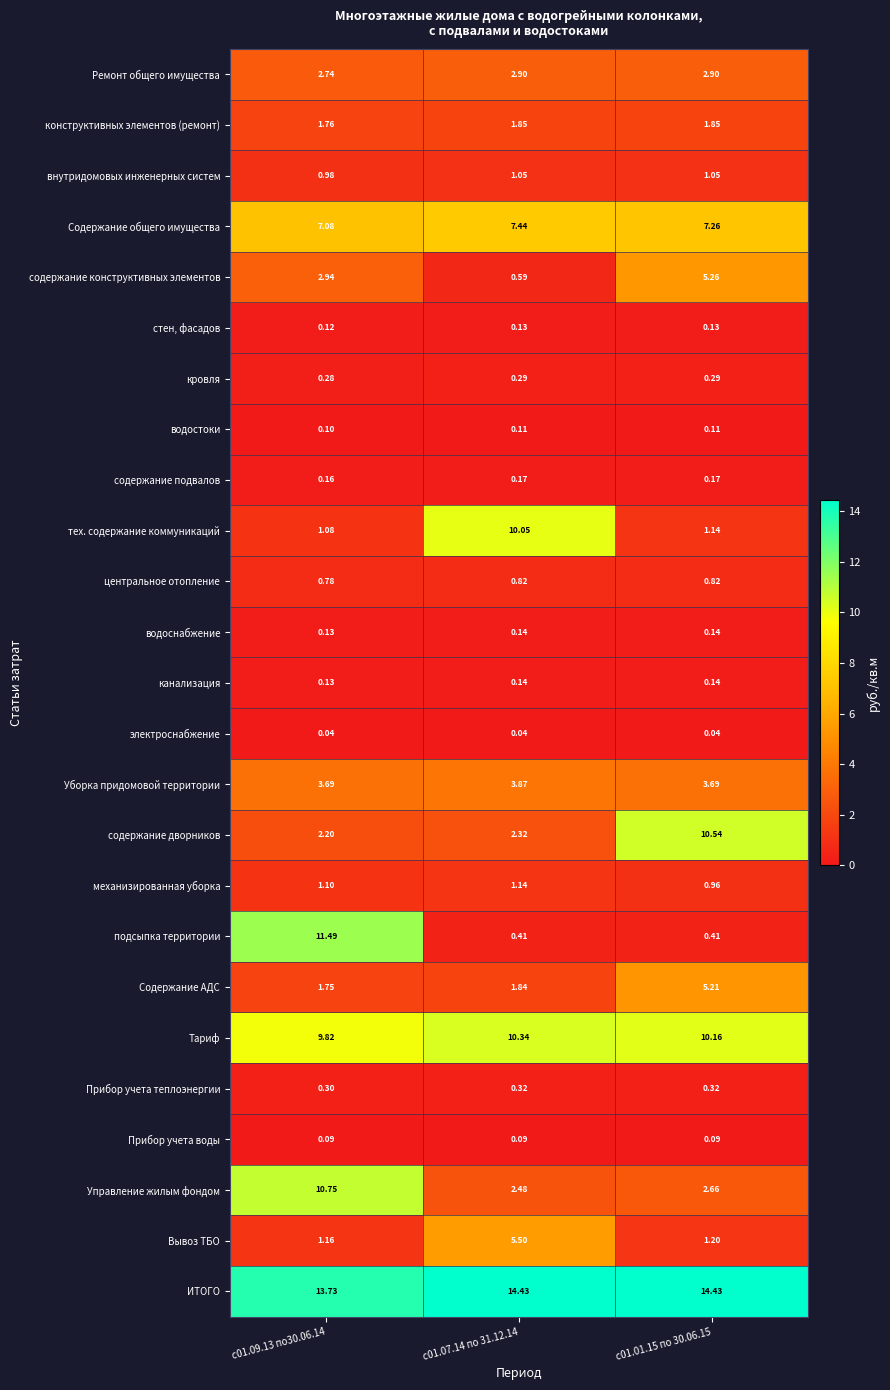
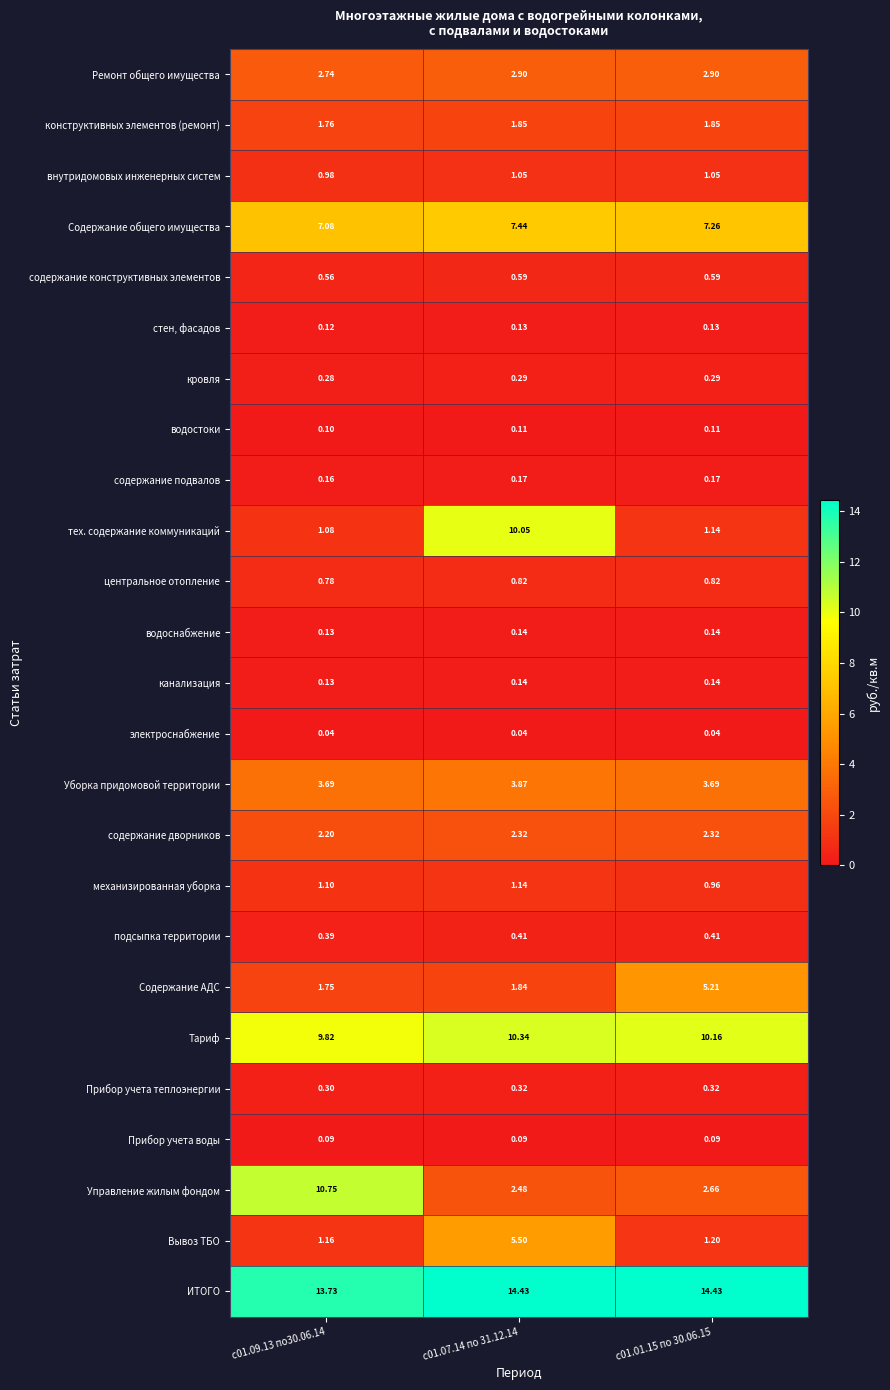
  {
    "Ремонт общего имущества": {
      "с01.09.13 по30.06.14": 2.74,
      "с01.07.14 по 31.12.14": 2.90,
      "с01.01.15 по 30.06.15": 2.90
    },
    "конструктивных элементов (ремонт)": {
      "с01.09.13 по30.06.14": 1.76,
      "с01.07.14 по 31.12.14": 1.85,
      "с01.01.15 по 30.06.15": 1.85
    },
    "внутридомовых инженерных систем": {
      "с01.09.13 по30.06.14": 0.98,
      "с01.07.14 по 31.12.14": 1.05,
      "с01.01.15 по 30.06.15": 1.05
    },
    "Содержание общего имущества": {
      "с01.09.13 по30.06.14": 7.08,
      "с01.07.14 по 31.12.14": 7.44,
      "с01.01.15 по 30.06.15": 7.26
    },
    "содержание конструктивных элементов": {
-     "с01.09.13 по30.06.14": 2.94,
+     "с01.09.13 по30.06.14": 0.56,
      "с01.07.14 по 31.12.14": 0.59,
-     "с01.01.15 по 30.06.15": 5.26
+     "с01.01.15 по 30.06.15": 0.59
    },
    "стен, фасадов": {
      "с01.09.13 по30.06.14": 0.12,
      "с01.07.14 по 31.12.14": 0.13,
      "с01.01.15 по 30.06.15": 0.13
    },
    "кровля": {
      "с01.09.13 по30.06.14": 0.28,
      "с01.07.14 по 31.12.14": 0.29,
      "с01.01.15 по 30.06.15": 0.29
    },
    "водостоки": {
      "с01.09.13 по30.06.14": 0.10,
      "с01.07.14 по 31.12.14": 0.11,
      "с01.01.15 по 30.06.15": 0.11
    },
    "содержание подвалов": {
      "с01.09.13 по30.06.14": 0.16,
      "с01.07.14 по 31.12.14": 0.17,
      "с01.01.15 по 30.06.15": 0.17
    },
    "тех. содержание коммуникаций": {
      "с01.09.13 по30.06.14": 1.08,
      "с01.07.14 по 31.12.14": 10.05,
      "с01.01.15 по 30.06.15": 1.14
    },
    "центральное отопление": {
      "с01.09.13 по30.06.14": 0.78,
      "с01.07.14 по 31.12.14": 0.82,
      "с01.01.15 по 30.06.15": 0.82
    },
    "водоснабжение": {
      "с01.09.13 по30.06.14": 0.13,
      "с01.07.14 по 31.12.14": 0.14,
      "с01.01.15 по 30.06.15": 0.14
    },
    "канализация": {
      "с01.09.13 по30.06.14": 0.13,
      "с01.07.14 по 31.12.14": 0.14,
      "с01.01.15 по 30.06.15": 0.14
    },
    "электроснабжение": {
      "с01.09.13 по30.06.14": 0.04,
      "с01.07.14 по 31.12.14": 0.04,
      "с01.01.15 по 30.06.15": 0.04
    },
    "Уборка придомовой территории": {
      "с01.09.13 по30.06.14": 3.69,
      "с01.07.14 по 31.12.14": 3.87,
      "с01.01.15 по 30.06.15": 3.69
    },
    "содержание дворников": {
      "с01.09.13 по30.06.14": 2.20,
      "с01.07.14 по 31.12.14": 2.32,
-     "с01.01.15 по 30.06.15": 10.54
+     "с01.01.15 по 30.06.15": 2.32
    },
    "механизированная уборка": {
      "с01.09.13 по30.06.14": 1.10,
      "с01.07.14 по 31.12.14": 1.14,
      "с01.01.15 по 30.06.15": 0.96
    },
    "подсыпка территории": {
-     "с01.09.13 по30.06.14": 11.49,
+     "с01.09.13 по30.06.14": 0.39,
      "с01.07.14 по 31.12.14": 0.41,
      "с01.01.15 по 30.06.15": 0.41
    },
    "Содержание АДС": {
      "с01.09.13 по30.06.14": 1.75,
      "с01.07.14 по 31.12.14": 1.84,
      "с01.01.15 по 30.06.15": 5.21
    },
    "Тариф": {
      "с01.09.13 по30.06.14": 9.82,
      "с01.07.14 по 31.12.14": 10.34,
      "с01.01.15 по 30.06.15": 10.16
    },
    "Прибор учета теплоэнергии": {
      "с01.09.13 по30.06.14": 0.30,
      "с01.07.14 по 31.12.14": 0.32,
      "с01.01.15 по 30.06.15": 0.32
    },
    "Прибор учета воды": {
      "с01.09.13 по30.06.14": 0.09,
      "с01.07.14 по 31.12.14": 0.09,
      "с01.01.15 по 30.06.15": 0.09
    },
    "Управление жилым фондом": {
      "с01.09.13 по30.06.14": 10.75,
      "с01.07.14 по 31.12.14": 2.48,
      "с01.01.15 по 30.06.15": 2.66
    },
    "Вывоз ТБО": {
      "с01.09.13 по30.06.14": 1.16,
      "с01.07.14 по 31.12.14": 5.50,
      "с01.01.15 по 30.06.15": 1.20
    },
    "ИТОГО": {
      "с01.09.13 по30.06.14": 13.73,
      "с01.07.14 по 31.12.14": 14.43,
      "с01.01.15 по 30.06.15": 14.43
    }
  }
